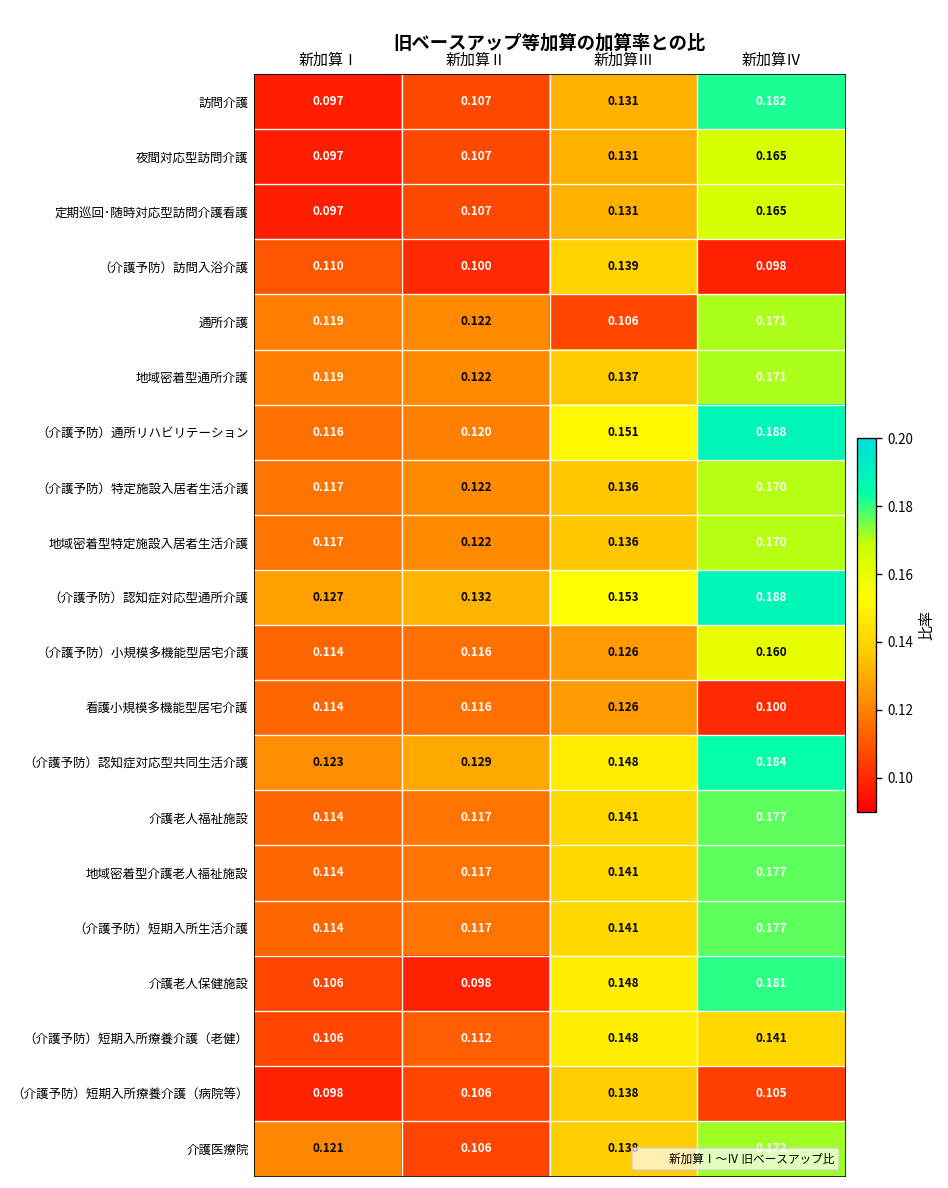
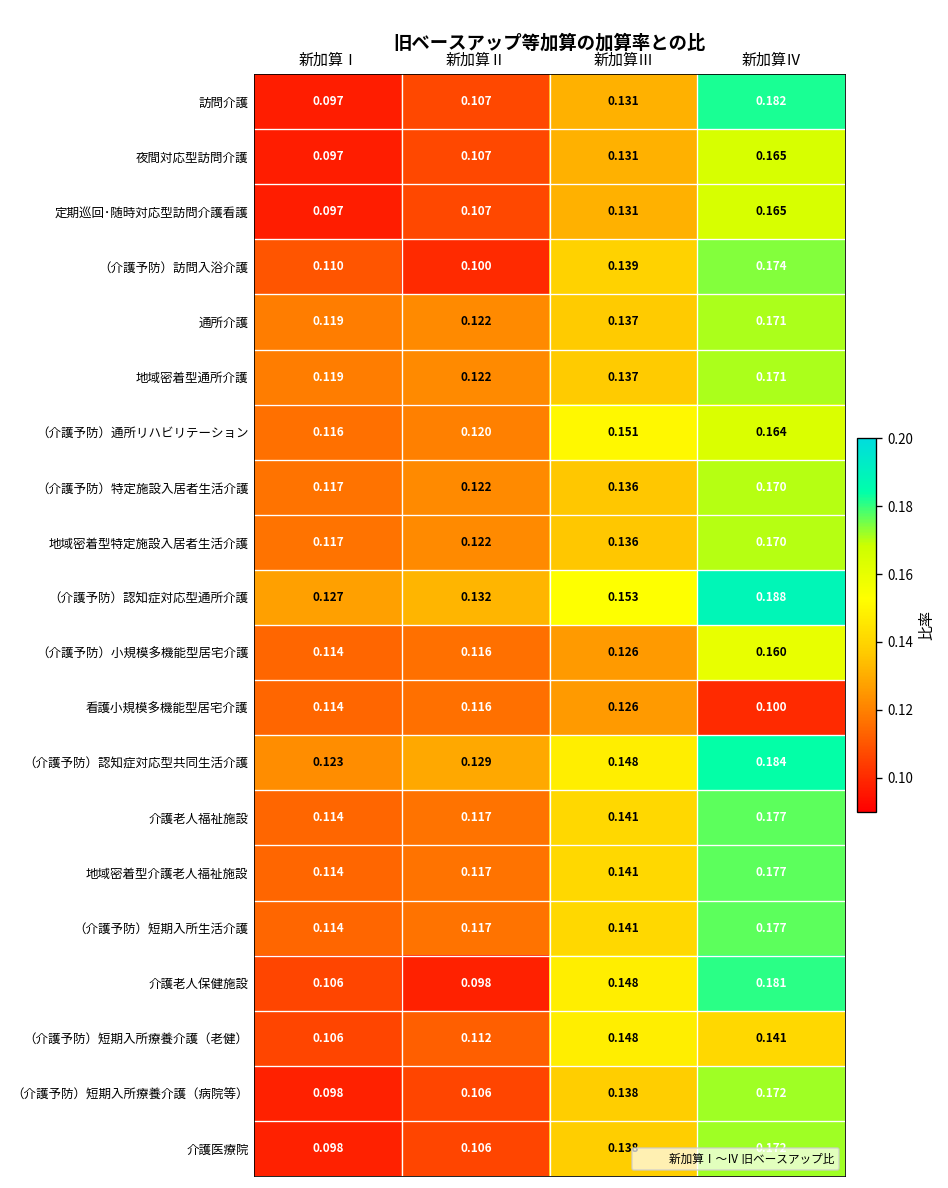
  {
    "訪問介護": {
      "新加算Ⅰ": 0.097,
      "新加算Ⅱ": 0.107,
      "新加算Ⅲ": 0.131,
      "新加算Ⅳ": 0.182
    },
    "夜間対応型訪問介護": {
      "新加算Ⅰ": 0.097,
      "新加算Ⅱ": 0.107,
      "新加算Ⅲ": 0.131,
      "新加算Ⅳ": 0.165
    },
    "定期巡回･随時対応型訪問介護看護": {
      "新加算Ⅰ": 0.097,
      "新加算Ⅱ": 0.107,
      "新加算Ⅲ": 0.131,
      "新加算Ⅳ": 0.165
    },
    "（介護予防）訪問入浴介護": {
      "新加算Ⅰ": 0.110,
      "新加算Ⅱ": 0.100,
      "新加算Ⅲ": 0.139,
-     "新加算Ⅳ": 0.098
+     "新加算Ⅳ": 0.174
    },
    "通所介護": {
      "新加算Ⅰ": 0.119,
      "新加算Ⅱ": 0.122,
-     "新加算Ⅲ": 0.106,
+     "新加算Ⅲ": 0.137,
      "新加算Ⅳ": 0.171
    },
    "地域密着型通所介護": {
      "新加算Ⅰ": 0.119,
      "新加算Ⅱ": 0.122,
      "新加算Ⅲ": 0.137,
      "新加算Ⅳ": 0.171
    },
    "（介護予防）通所リハビリテーション": {
      "新加算Ⅰ": 0.116,
      "新加算Ⅱ": 0.120,
      "新加算Ⅲ": 0.151,
-     "新加算Ⅳ": 0.188
+     "新加算Ⅳ": 0.164
    },
    "（介護予防）特定施設入居者生活介護": {
      "新加算Ⅰ": 0.117,
      "新加算Ⅱ": 0.122,
      "新加算Ⅲ": 0.136,
      "新加算Ⅳ": 0.170
    },
    "地域密着型特定施設入居者生活介護": {
      "新加算Ⅰ": 0.117,
      "新加算Ⅱ": 0.122,
      "新加算Ⅲ": 0.136,
      "新加算Ⅳ": 0.170
    },
    "（介護予防）認知症対応型通所介護": {
      "新加算Ⅰ": 0.127,
      "新加算Ⅱ": 0.132,
      "新加算Ⅲ": 0.153,
      "新加算Ⅳ": 0.188
    },
    "（介護予防）小規模多機能型居宅介護": {
      "新加算Ⅰ": 0.114,
      "新加算Ⅱ": 0.116,
      "新加算Ⅲ": 0.126,
      "新加算Ⅳ": 0.160
    },
    "看護小規模多機能型居宅介護": {
      "新加算Ⅰ": 0.114,
      "新加算Ⅱ": 0.116,
      "新加算Ⅲ": 0.126,
      "新加算Ⅳ": 0.100
    },
    "（介護予防）認知症対応型共同生活介護": {
      "新加算Ⅰ": 0.123,
      "新加算Ⅱ": 0.129,
      "新加算Ⅲ": 0.148,
      "新加算Ⅳ": 0.184
    },
    "介護老人福祉施設": {
      "新加算Ⅰ": 0.114,
      "新加算Ⅱ": 0.117,
      "新加算Ⅲ": 0.141,
      "新加算Ⅳ": 0.177
    },
    "地域密着型介護老人福祉施設": {
      "新加算Ⅰ": 0.114,
      "新加算Ⅱ": 0.117,
      "新加算Ⅲ": 0.141,
      "新加算Ⅳ": 0.177
    },
    "（介護予防）短期入所生活介護": {
      "新加算Ⅰ": 0.114,
      "新加算Ⅱ": 0.117,
      "新加算Ⅲ": 0.141,
      "新加算Ⅳ": 0.177
    },
    "介護老人保健施設": {
      "新加算Ⅰ": 0.106,
      "新加算Ⅱ": 0.098,
      "新加算Ⅲ": 0.148,
      "新加算Ⅳ": 0.181
    },
    "（介護予防）短期入所療養介護（老健）": {
      "新加算Ⅰ": 0.106,
      "新加算Ⅱ": 0.112,
      "新加算Ⅲ": 0.148,
      "新加算Ⅳ": 0.141
    },
    "（介護予防）短期入所療養介護（病院等）": {
      "新加算Ⅰ": 0.098,
      "新加算Ⅱ": 0.106,
      "新加算Ⅲ": 0.138,
-     "新加算Ⅳ": 0.105
+     "新加算Ⅳ": 0.172
    },
    "介護医療院": {
-     "新加算Ⅰ": 0.121,
+     "新加算Ⅰ": 0.098,
      "新加算Ⅱ": 0.106
    }
  }
